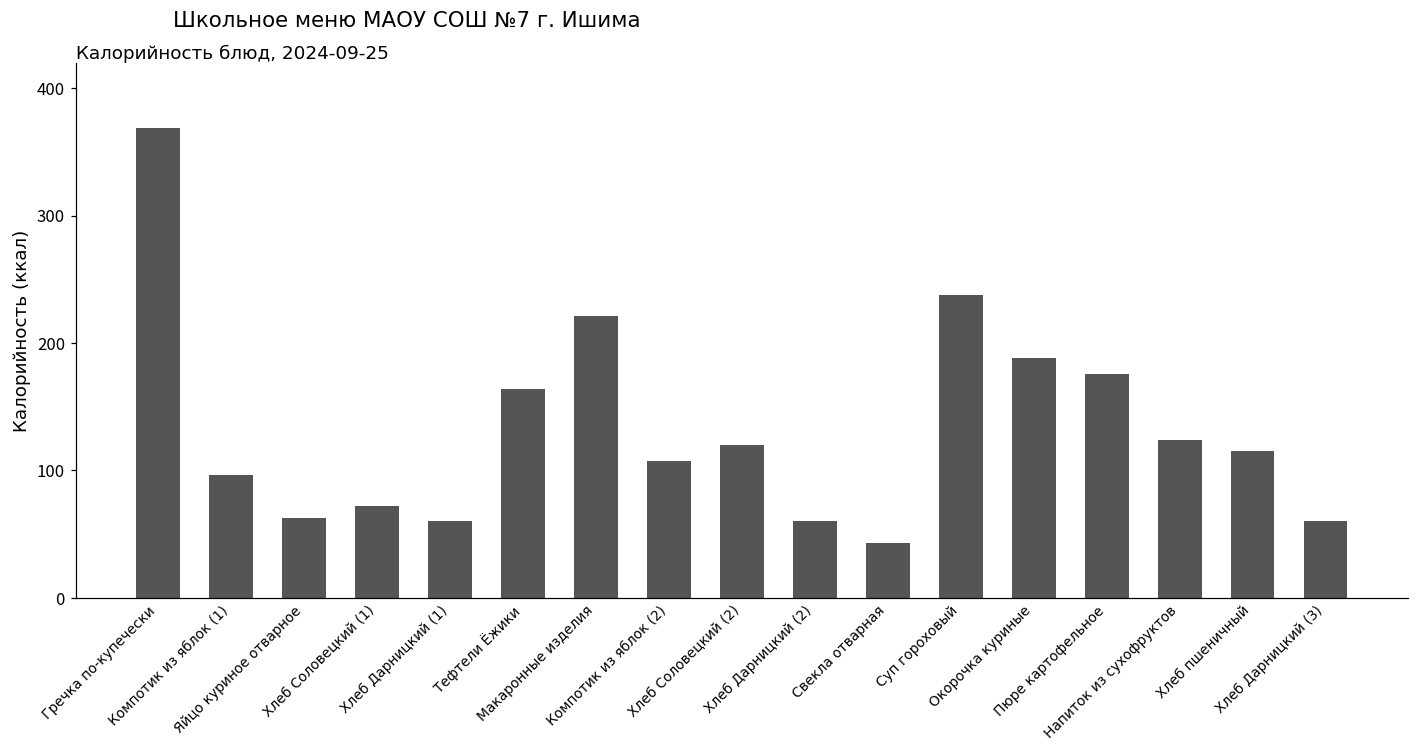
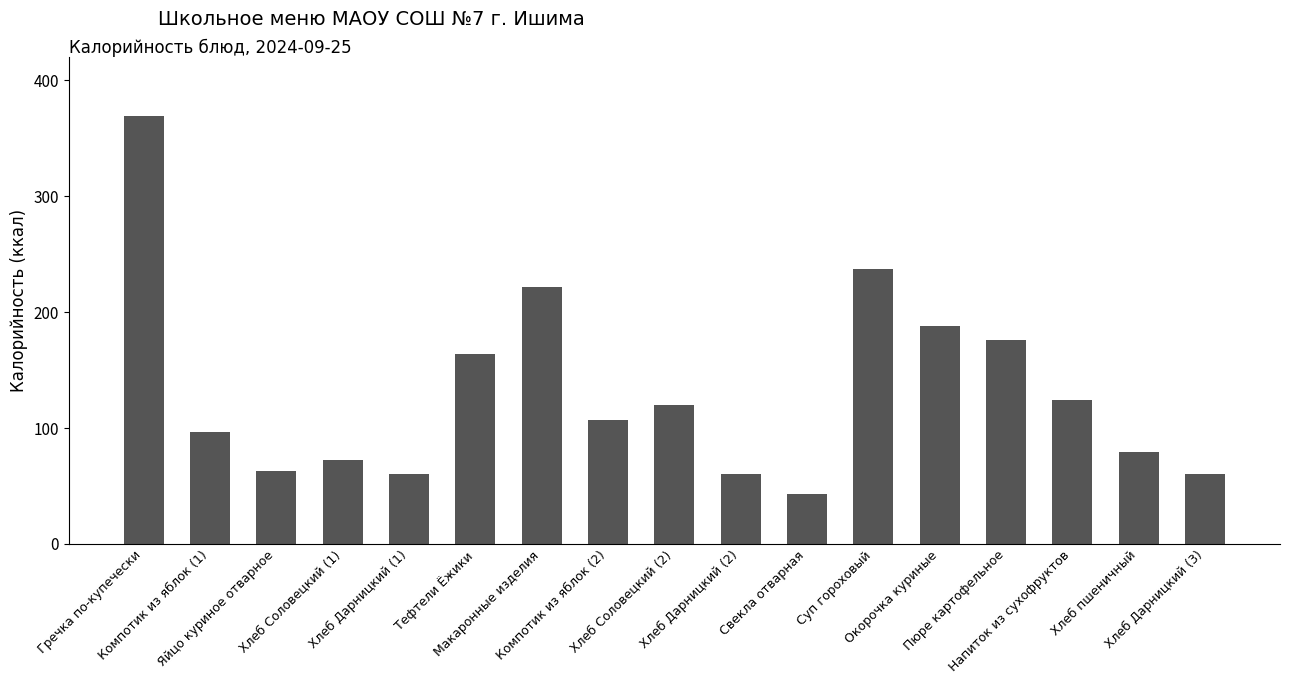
  {
    "Гречка по-купечески": 369,
    "Компотик из яблок (1)": 96,
    "Яйцо куриное отварное": 63,
    "Хлеб Соловецкий (1)": 72,
    "Хлеб Дарницкий (1)": 60,
    "Тефтели Ёжики": 164,
    "Макаронные изделия": 221,
    "Компотик из яблок (2)": 107,
    "Хлеб Соловецкий (2)": 120,
    "Хлеб Дарницкий (2)": 60,
    "Свекла отварная": 43,
    "Суп гороховый": 237,
    "Окорочка куриные": 188,
    "Пюре картофельное": 176,
    "Напиток из сухофруктов": 124,
-   "Хлеб пшеничный": 116,
+   "Хлеб пшеничный": 80,
    "Хлеб Дарницкий (3)": 60
  }
